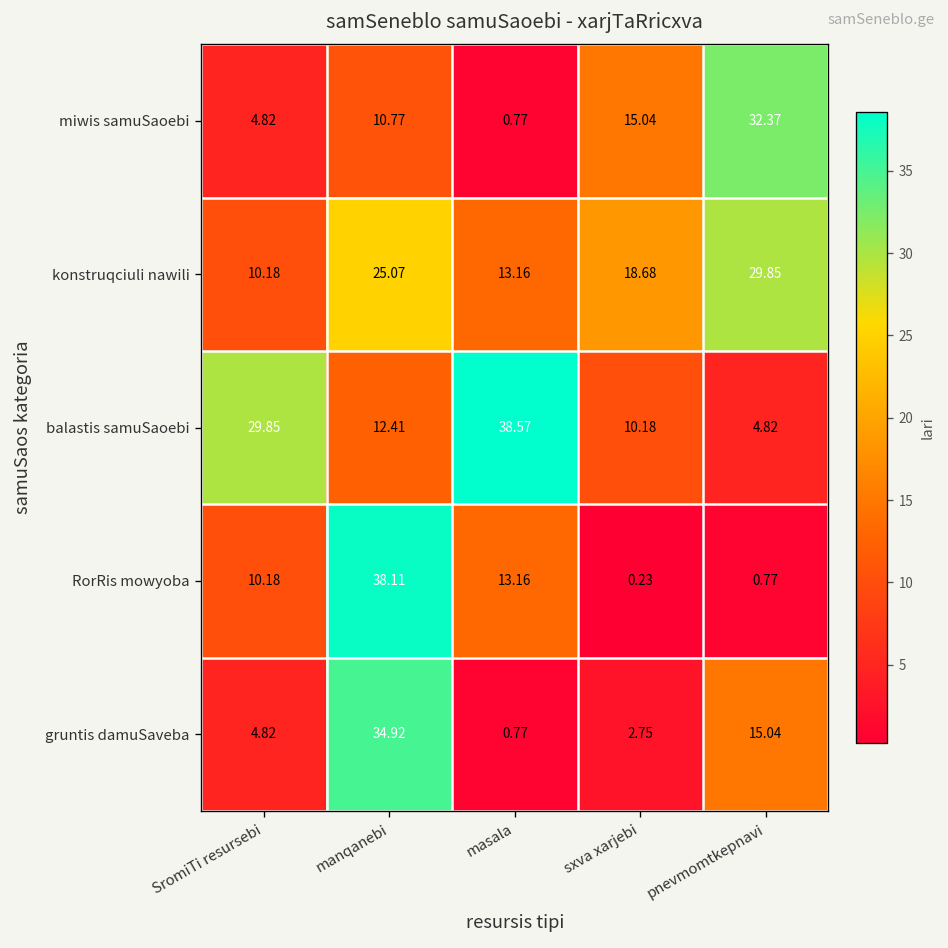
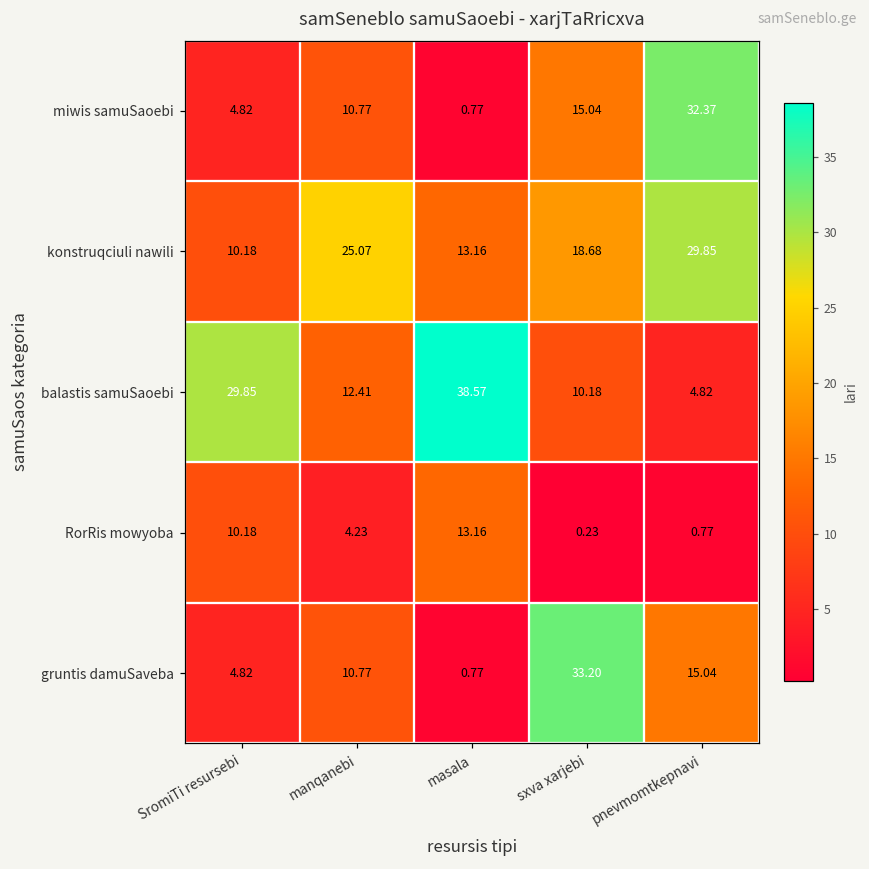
  {
    "miwis samuSaoebi": {
      "SromiTi resursebi": 4.82,
      "manqanebi": 10.77,
      "masala": 0.77,
      "sxva xarjebi": 15.04,
      "pnevmomtkepnavi": 32.37
    },
    "konstruqciuli nawili": {
      "SromiTi resursebi": 10.18,
      "manqanebi": 25.07,
      "masala": 13.16,
      "sxva xarjebi": 18.68,
      "pnevmomtkepnavi": 29.85
    },
    "balastis samuSaoebi": {
      "SromiTi resursebi": 29.85,
      "manqanebi": 12.41,
      "masala": 38.57,
      "sxva xarjebi": 10.18,
      "pnevmomtkepnavi": 4.82
    },
    "RorRis mowyoba": {
      "SromiTi resursebi": 10.18,
-     "manqanebi": 38.11,
+     "manqanebi": 4.23,
      "masala": 13.16,
      "sxva xarjebi": 0.23,
      "pnevmomtkepnavi": 0.77
    },
    "gruntis damuSaveba": {
      "SromiTi resursebi": 4.82,
-     "manqanebi": 34.92,
+     "manqanebi": 10.77,
      "masala": 0.77,
-     "sxva xarjebi": 2.75,
+     "sxva xarjebi": 33.20,
      "pnevmomtkepnavi": 15.04
    }
  }
